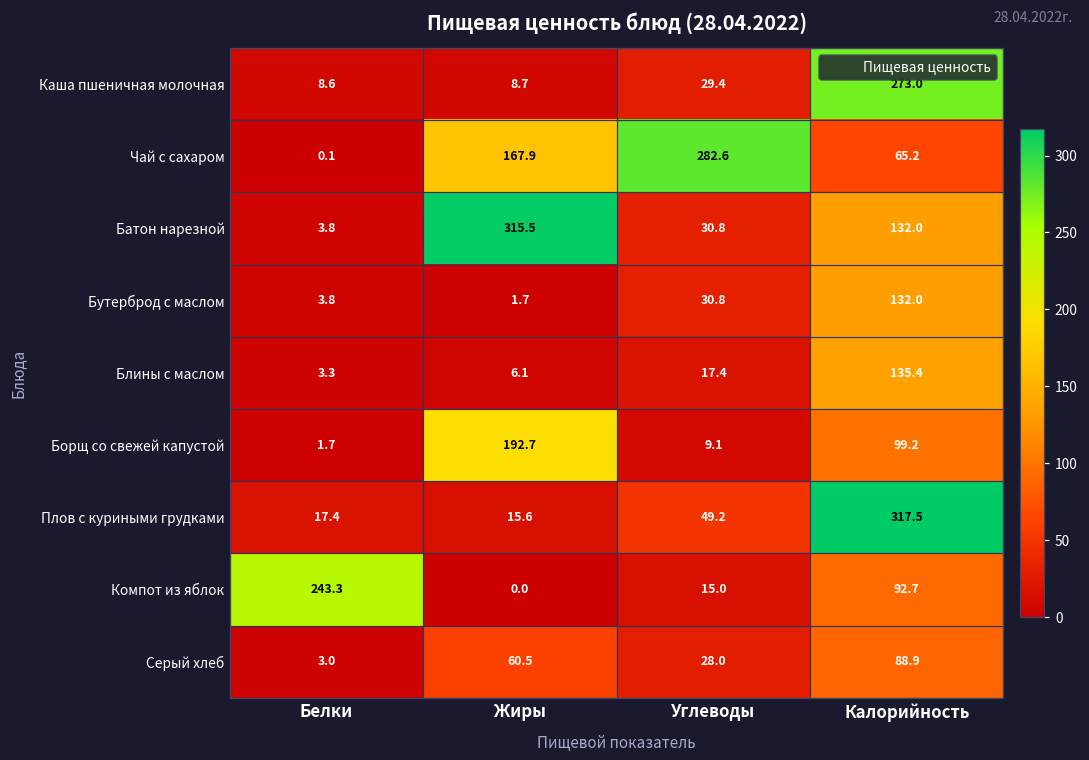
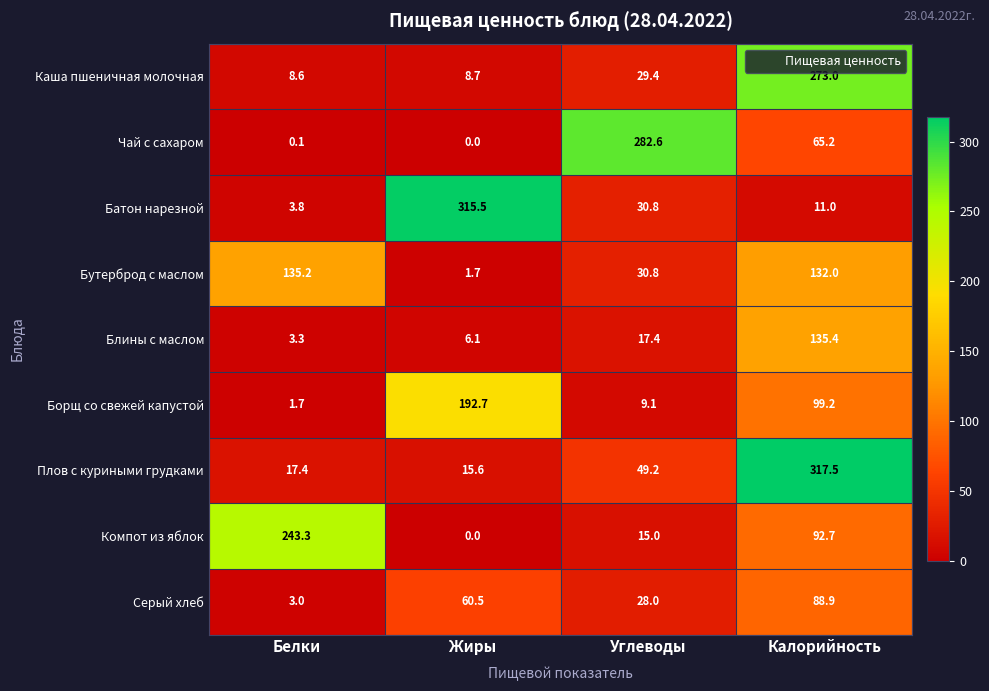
  {
    "Каша пшеничная молочная": {
      "Белки": 8.6,
      "Жиры": 8.7,
      "Углеводы": 29.4
    },
    "Чай с сахаром": {
      "Белки": 0.1,
-     "Жиры": 167.9,
+     "Жиры": 0.0,
      "Углеводы": 282.6,
      "Калорийность": 65.2
    },
    "Батон нарезной": {
      "Белки": 3.8,
      "Жиры": 315.5,
      "Углеводы": 30.8,
-     "Калорийность": 132.0
+     "Калорийность": 11.0
    },
    "Бутерброд с маслом": {
-     "Белки": 3.8,
+     "Белки": 135.2,
      "Жиры": 1.7,
      "Углеводы": 30.8,
      "Калорийность": 132.0
    },
    "Блины с маслом": {
      "Белки": 3.3,
      "Жиры": 6.1,
      "Углеводы": 17.4,
      "Калорийность": 135.4
    },
    "Борщ со свежей капустой": {
      "Белки": 1.7,
      "Жиры": 192.7,
      "Углеводы": 9.1,
      "Калорийность": 99.2
    },
    "Плов с куриными грудками": {
      "Белки": 17.4,
      "Жиры": 15.6,
      "Углеводы": 49.2,
      "Калорийность": 317.5
    },
    "Компот из яблок": {
      "Белки": 243.3,
      "Жиры": 0.0,
      "Углеводы": 15.0,
      "Калорийность": 92.7
    },
    "Серый хлеб": {
      "Белки": 3.0,
      "Жиры": 60.5,
      "Углеводы": 28.0,
      "Калорийность": 88.9
    }
  }
